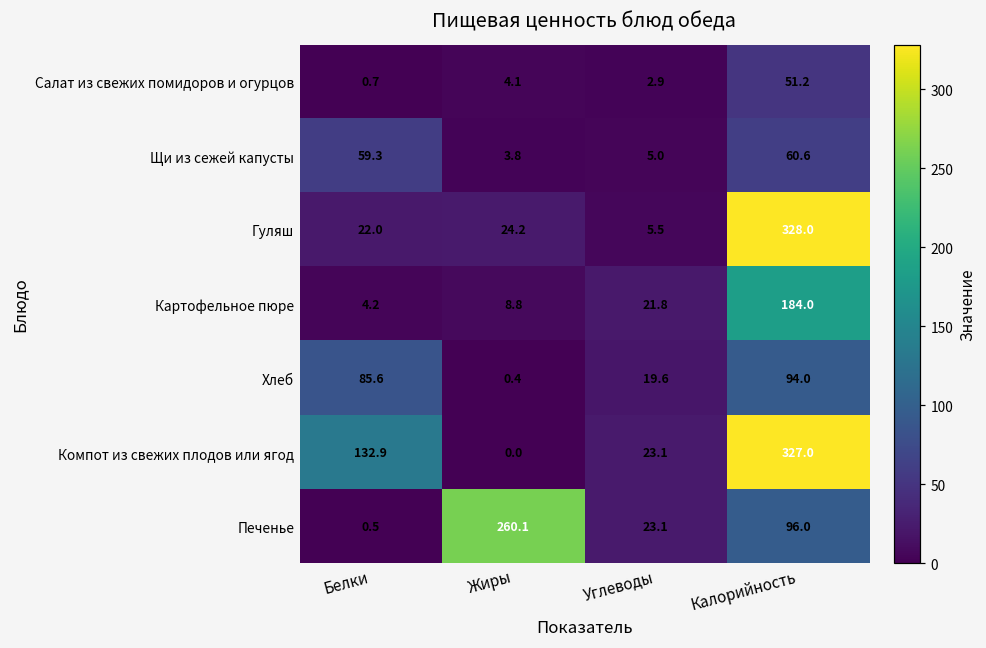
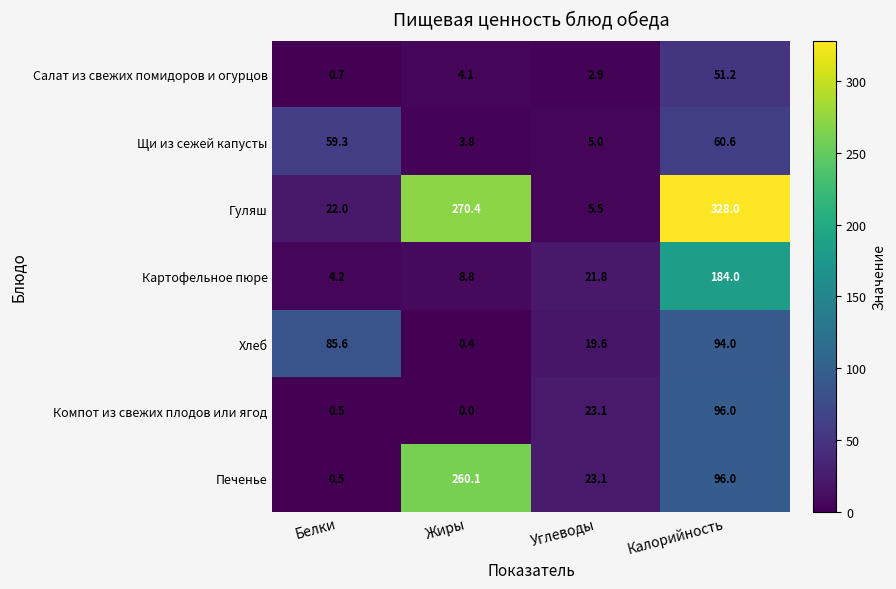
  {
    "Салат из свежих помидоров и огурцов": {
      "Белки": 0.7,
      "Жиры": 4.1,
      "Углеводы": 2.9,
      "Калорийность": 51.2
    },
    "Щи из сежей капусты": {
      "Белки": 59.3,
      "Жиры": 3.8,
      "Углеводы": 5.0,
      "Калорийность": 60.6
    },
    "Гуляш": {
      "Белки": 22.0,
-     "Жиры": 24.2,
+     "Жиры": 270.4,
      "Углеводы": 5.5,
      "Калорийность": 328.0
    },
    "Картофельное пюре": {
      "Белки": 4.2,
      "Жиры": 8.8,
      "Углеводы": 21.8,
      "Калорийность": 184.0
    },
    "Хлеб": {
      "Белки": 85.6,
      "Жиры": 0.4,
      "Углеводы": 19.6,
      "Калорийность": 94.0
    },
    "Компот из свежих плодов или ягод": {
-     "Белки": 132.9,
+     "Белки": 0.5,
      "Жиры": 0.0,
      "Углеводы": 23.1,
-     "Калорийность": 327.0
+     "Калорийность": 96.0
    },
    "Печенье": {
      "Белки": 0.5,
      "Жиры": 260.1,
      "Углеводы": 23.1,
      "Калорийность": 96.0
    }
  }
